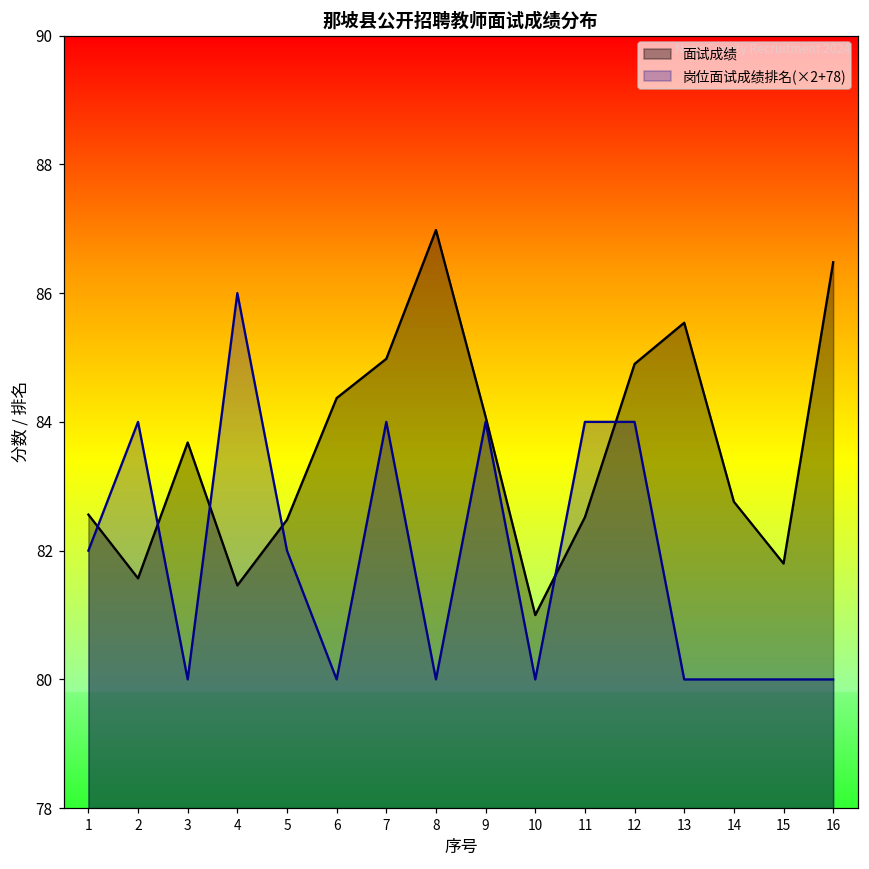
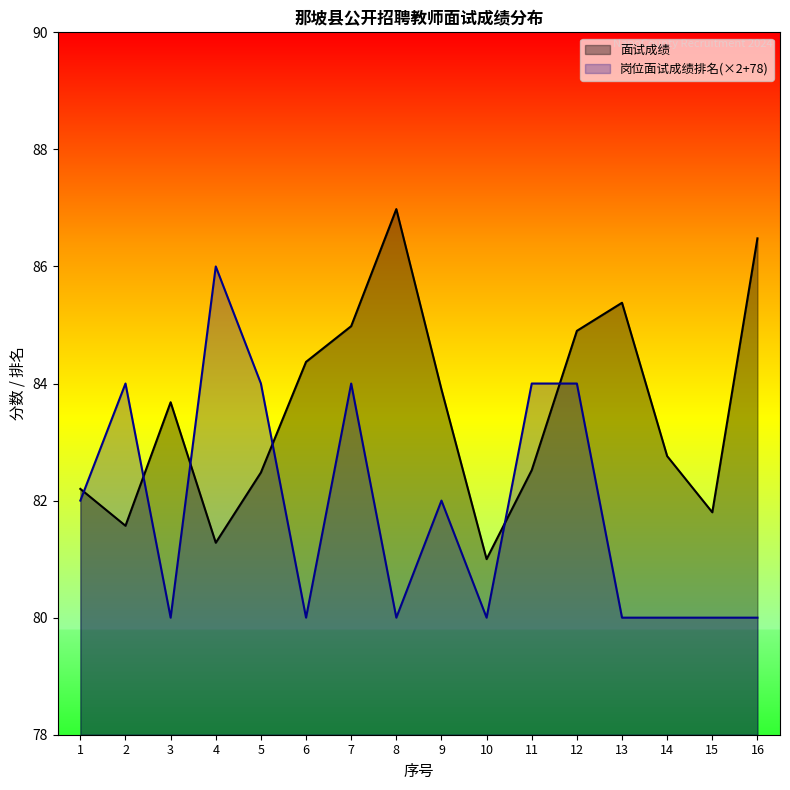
  {
    "面试成绩": {
-     "1": 82.6,
+     "1": 82.2,
      "2": 81.6,
      "3": 83.7,
-     "4": 81.5,
+     "4": 81.3,
      "5": 82.5,
      "6": 84.4,
      "7": 85.0,
      "8": 87.0,
-     "9": 84.1,
+     "9": 83.9,
      "10": 81.0,
      "11": 82.5,
      "12": 84.9,
-     "13": 85.5,
+     "13": 85.4,
      "14": 82.8,
      "15": 81.8,
      "16": 86.5
    },
    "岗位面试成绩排名(×2+78)": {
      "1": 82.0,
      "2": 84.0,
      "3": 80.0,
      "4": 86.0,
-     "5": 82.0,
+     "5": 84.0,
      "6": 80.0,
      "7": 84.0,
      "8": 80.0,
-     "9": 84.0,
+     "9": 82.0,
      "10": 80.0,
      "11": 84.0,
      "12": 84.0,
      "13": 80.0,
      "14": 80.0,
      "15": 80.0,
      "16": 80.0
    }
  }
